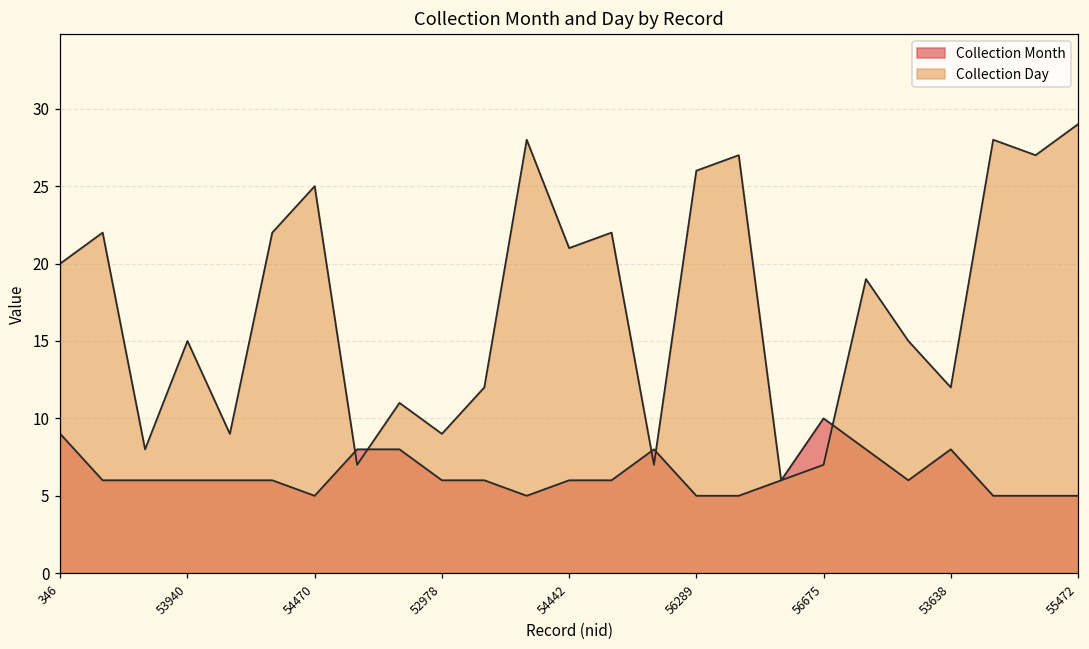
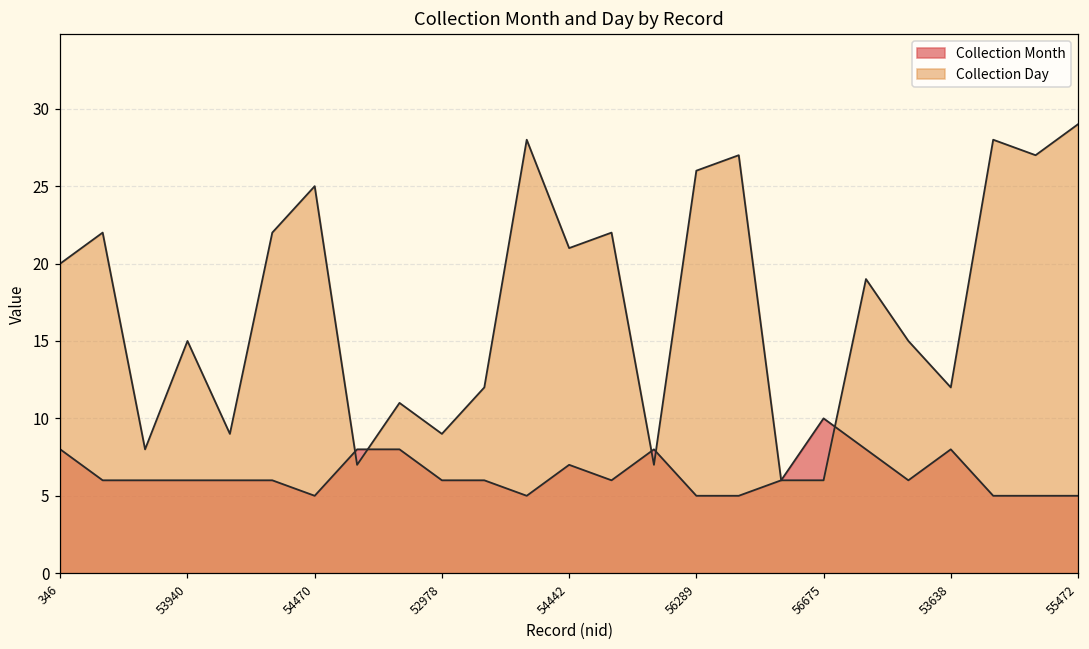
  {
    "Collection Month": {
-     "346": 9,
+     "346": 8,
      "53940": 6,
      "54470": 5,
      "52978": 6,
-     "54442": 6,
+     "54442": 7,
      "56289": 5,
      "56675": 10,
      "53638": 8,
      "55472": 5
    },
    "Collection Day": {
      "346": 20,
      "53940": 15,
      "54470": 25,
      "52978": 9,
      "54442": 21,
      "56289": 26,
-     "56675": 7,
+     "56675": 6,
      "53638": 12,
      "55472": 29
    }
  }
